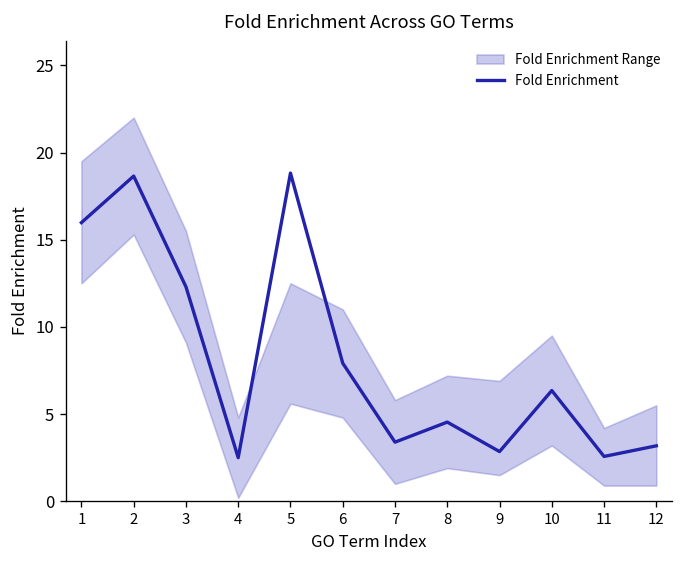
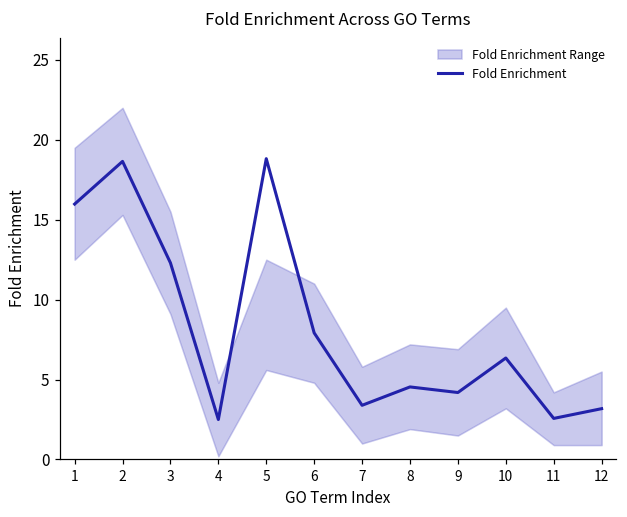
  {
    "Fold Enrichment": {
      "1": 16.0,
      "2": 18.7,
      "3": 12.3,
      "4": 2.5,
      "5": 18.8,
      "6": 7.9,
      "7": 3.4,
      "8": 4.5,
-     "9": 2.9,
+     "9": 4.2,
      "10": 6.4,
      "11": 2.6,
      "12": 3.2
    }
  }
